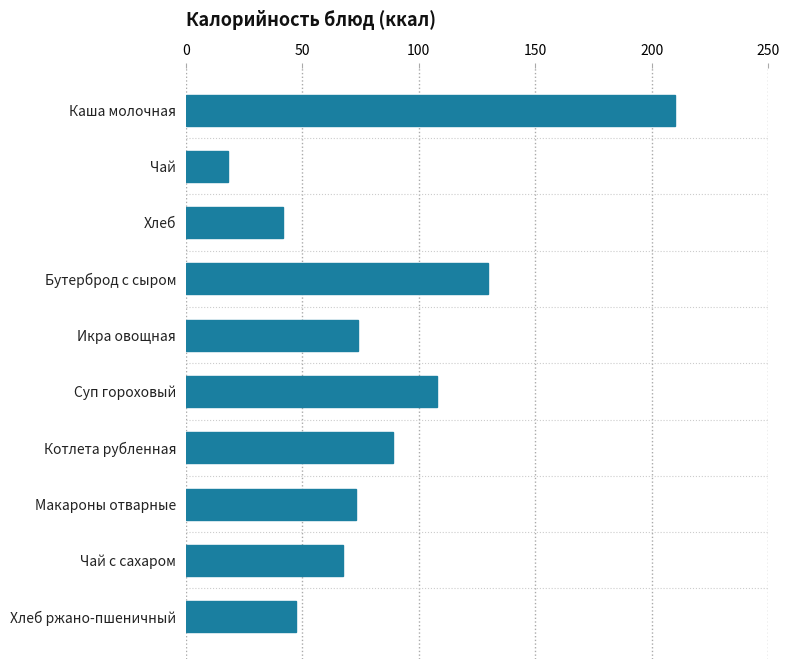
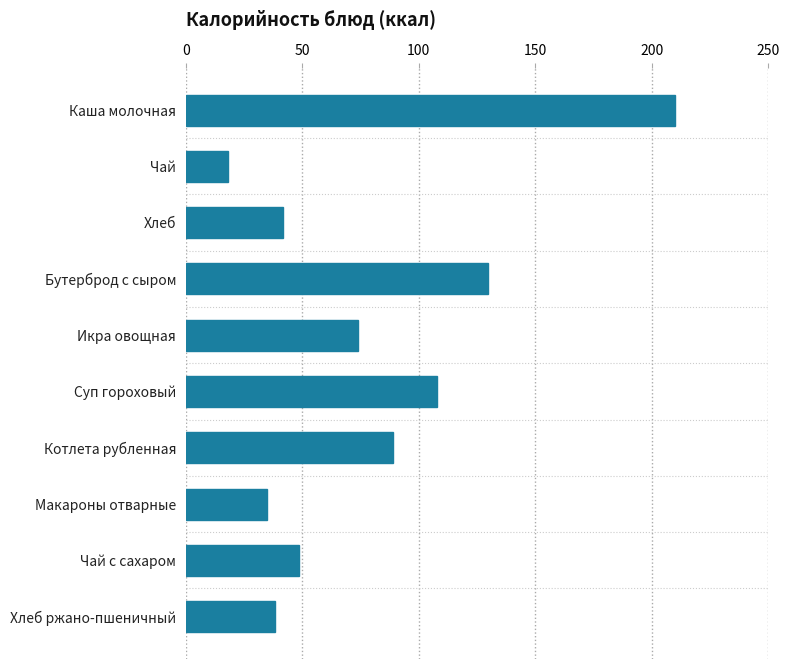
  {
    "Каша молочная": 210,
    "Чай": 18,
    "Хлеб": 42,
    "Бутерброд с сыром": 130,
    "Икра овощная": 74,
    "Суп гороховый": 108,
    "Котлета рубленная": 89,
-   "Макароны отварные": 73,
-   "Чай с сахаром": 68,
-   "Хлеб ржано-пшеничный": 47
+   "Макароны отварные": 35,
+   "Чай с сахаром": 49,
+   "Хлеб ржано-пшеничный": 38
  }
